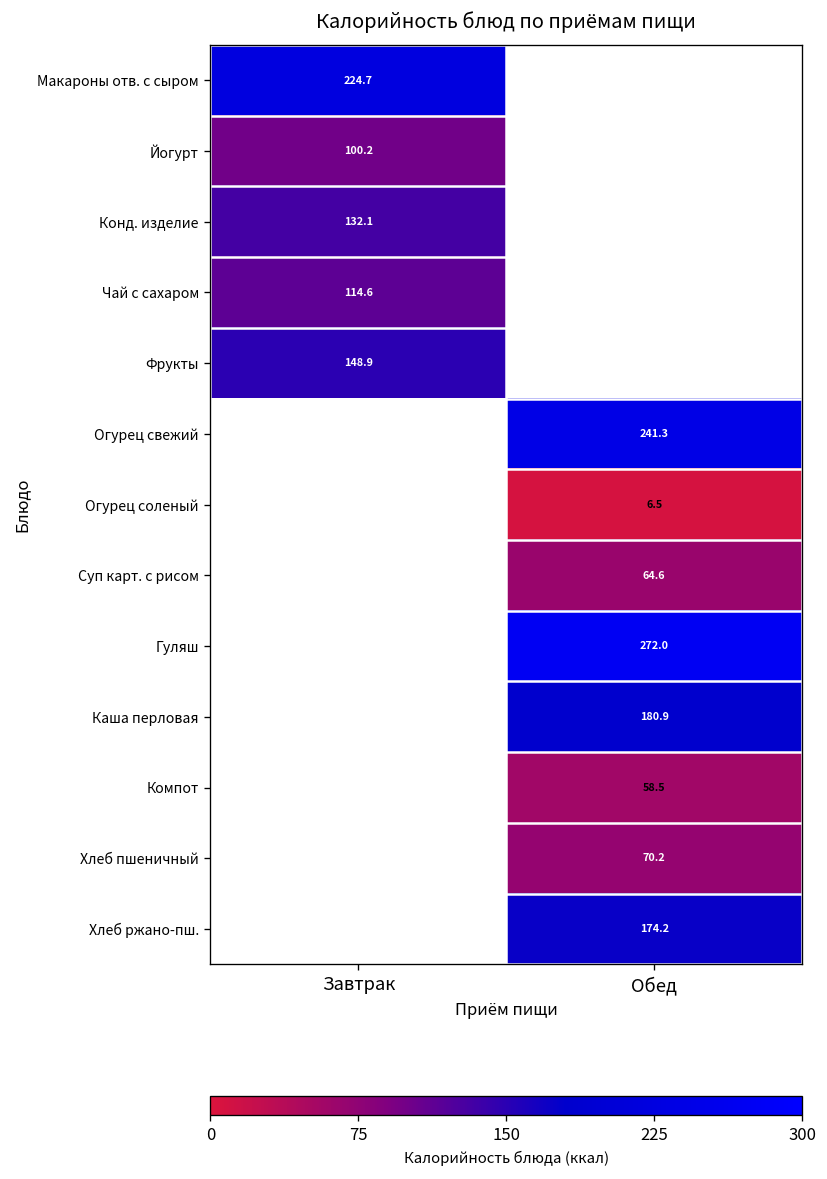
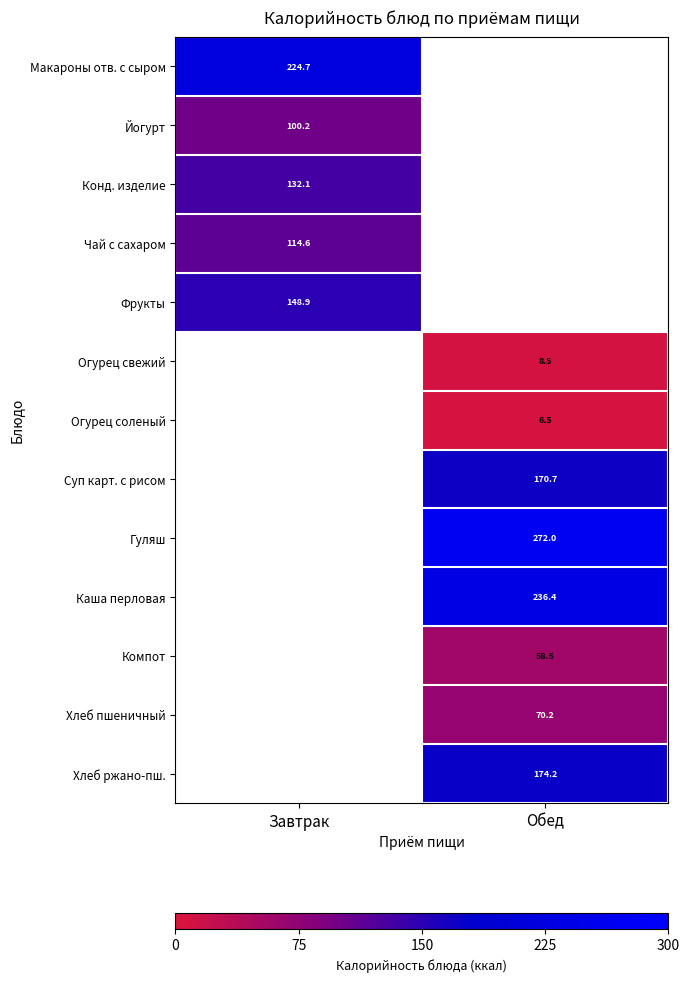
  {
    "Макароны отв. с сыром": {
      "Завтрак": 224.7
    },
    "Йогурт": {
      "Завтрак": 100.2
    },
    "Конд. изделие": {
      "Завтрак": 132.1
    },
    "Чай с сахаром": {
      "Завтрак": 114.6
    },
    "Фрукты": {
      "Завтрак": 148.9
    },
    "Огурец свежий": {
-     "Обед": 241.3
+     "Обед": 8.5
    },
    "Огурец соленый": {
      "Обед": 6.5
    },
    "Суп карт. с рисом": {
-     "Обед": 64.6
+     "Обед": 170.7
    },
    "Гуляш": {
      "Обед": 272.0
    },
    "Каша перловая": {
-     "Обед": 180.9
+     "Обед": 236.4
    },
    "Компот": {
      "Обед": 58.5
    },
    "Хлеб пшеничный": {
      "Обед": 70.2
    },
    "Хлеб ржано-пш.": {
      "Обед": 174.2
    }
  }
